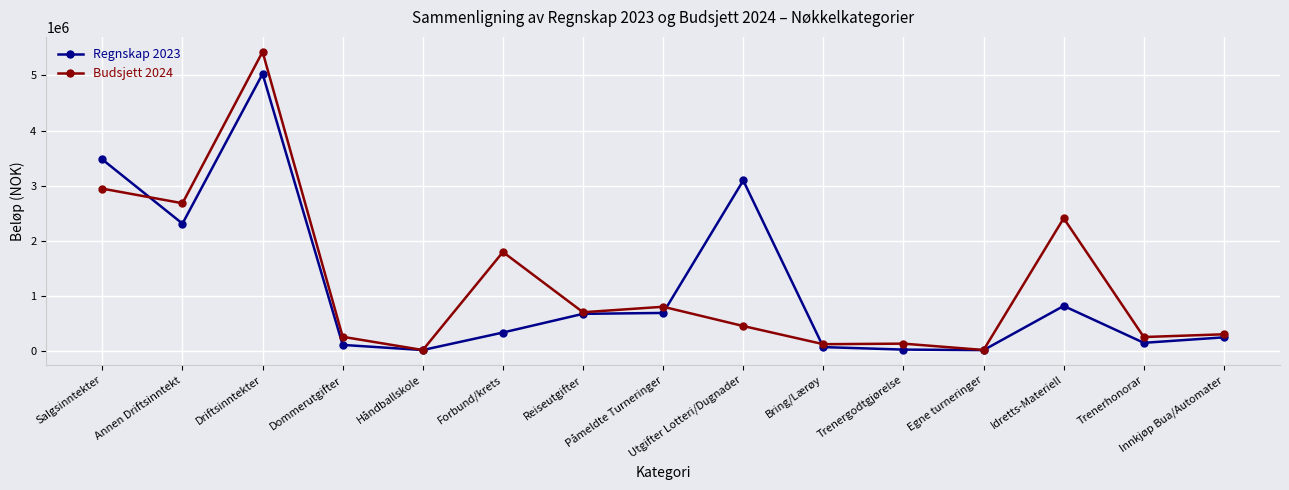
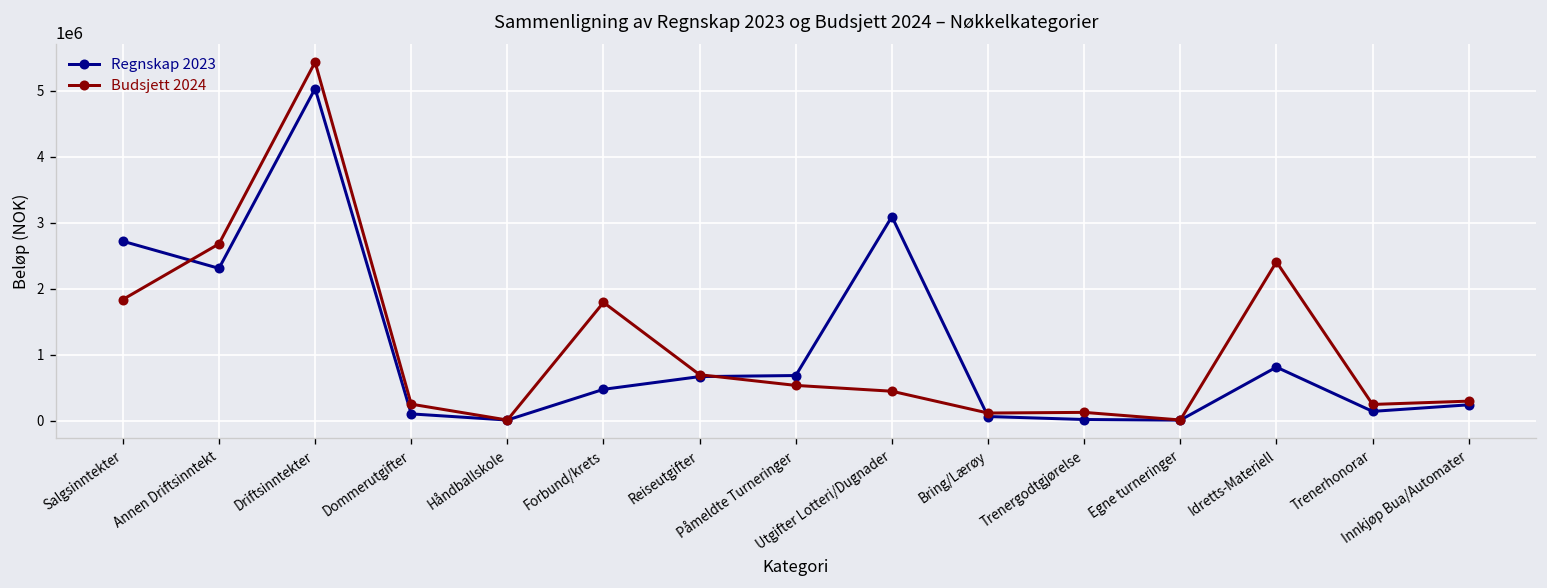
  {
    "Regnskap 2023": {
-     "Salgsinntekter": 3500000,
+     "Salgsinntekter": 2700000,
      "Annen Driftsinntekt": 2300000,
      "Driftsinntekter": 5000000,
      "Dommerutgifter": 100000,
-     "Forbund/krets": 300000,
+     "Forbund/krets": 500000,
      "Påmeldte Turneringer": 700000,
      "Utgifter Lotteri/Dugnader": 3100000,
      "Bring/Lærøy": 100000,
      "Trenergodtgjørelse": 0,
      "Idretts-Materiell": 800000,
      "Trenerhonorar": 100000,
      "Innkjøp Bua/Automater": 200000
    },
    "Budsjett 2024": {
-     "Salgsinntekter": 2900000,
+     "Salgsinntekter": 1800000,
      "Annen Driftsinntekt": 2700000,
      "Driftsinntekter": 5400000,
      "Dommerutgifter": 300000,
      "Forbund/krets": 1800000,
-     "Påmeldte Turneringer": 800000,
+     "Påmeldte Turneringer": 500000,
      "Utgifter Lotteri/Dugnader": 500000,
      "Bring/Lærøy": 100000,
      "Trenergodtgjørelse": 100000,
      "Idretts-Materiell": 2400000,
      "Trenerhonorar": 300000,
      "Innkjøp Bua/Automater": 300000
    }
  }
